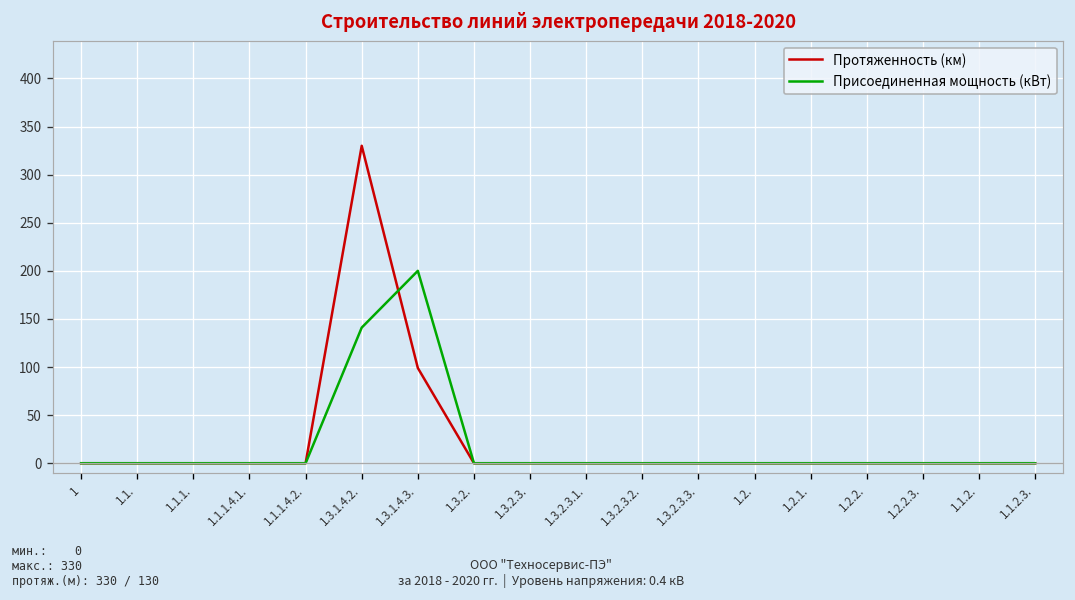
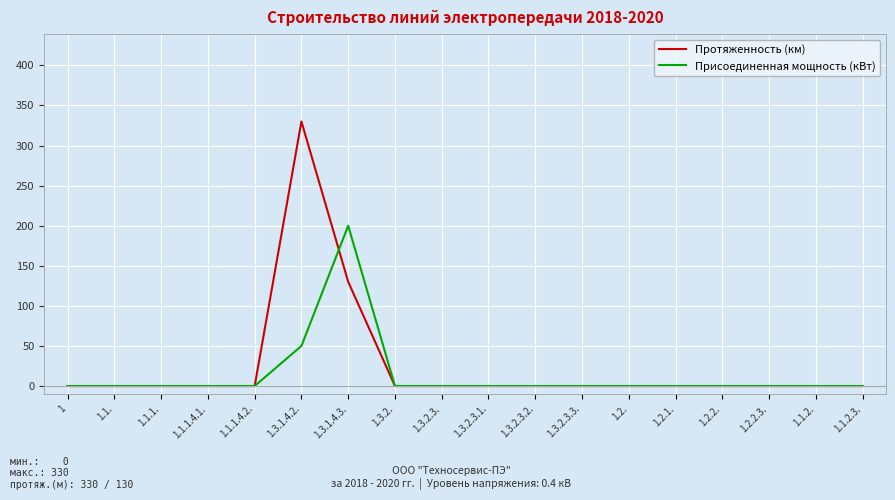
  {
    "Протяженность (км)": {
      "1.3.1.4.2.": 330,
-     "1.3.1.4.3.": 100
+     "1.3.1.4.3.": 130
    },
    "Присоединенная мощность (кВт)": {
-     "1.3.1.4.2.": 140,
+     "1.3.1.4.2.": 50,
      "1.3.1.4.3.": 200
    }
  }
